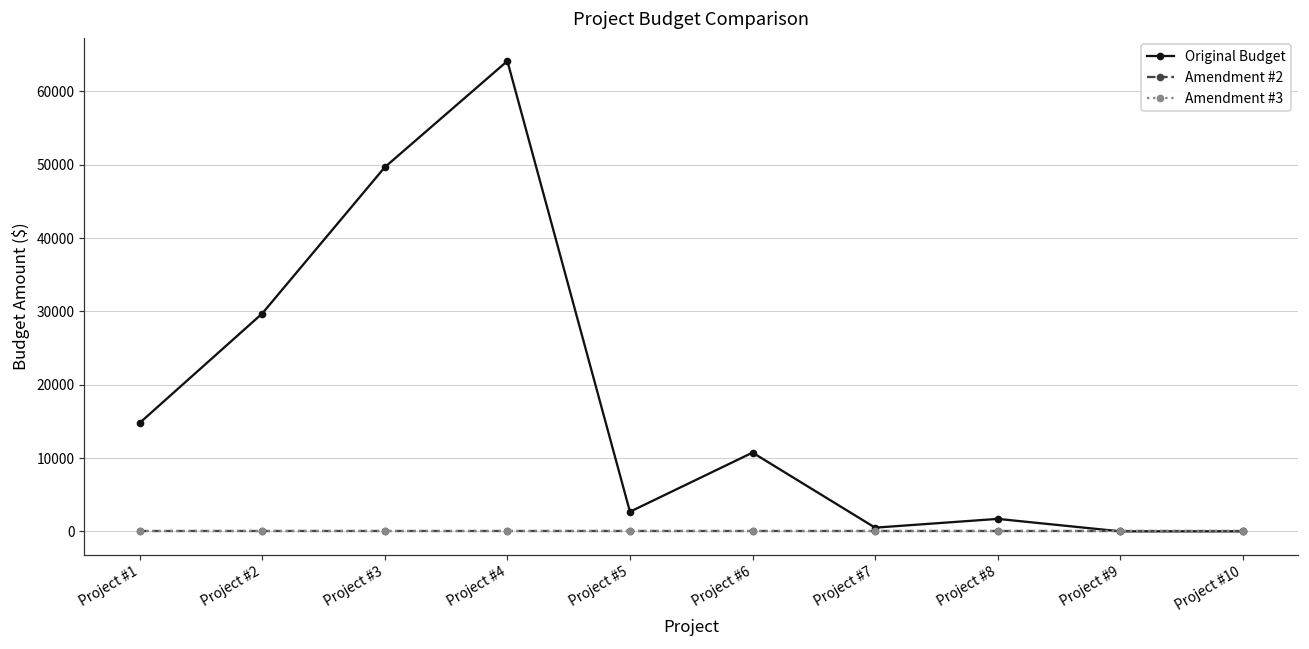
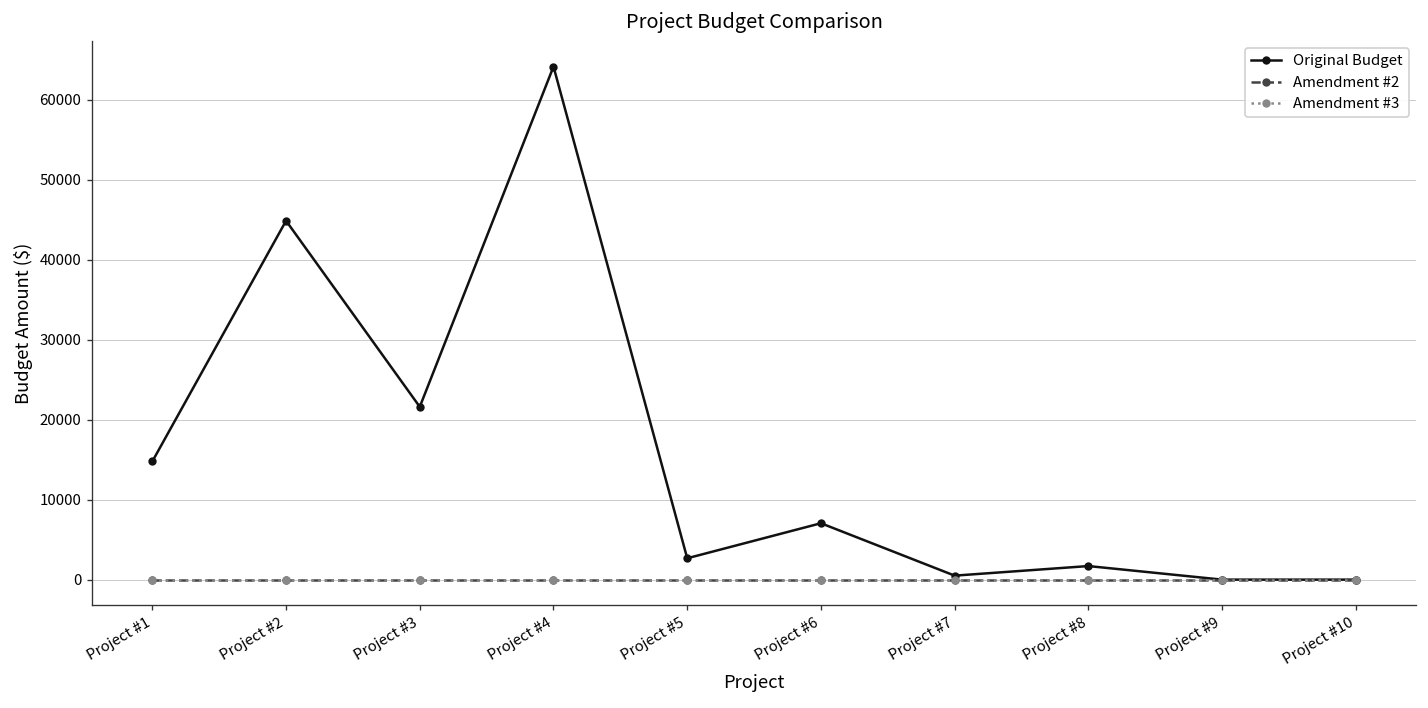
  {
    "Original Budget": {
      "Project #1": 15000,
-     "Project #2": 30000,
-     "Project #3": 50000,
+     "Project #2": 45000,
+     "Project #3": 22000,
      "Project #4": 64000,
      "Project #5": 3000,
-     "Project #6": 11000,
+     "Project #6": 7000,
      "Project #7": 1000,
      "Project #8": 2000
    },
    "Amendment #3": {
      "Project #1": 0,
      "Project #2": 0,
      "Project #3": 0,
      "Project #4": 0,
      "Project #5": 0,
      "Project #6": 0,
      "Project #7": 0,
      "Project #8": 0
    }
  }
